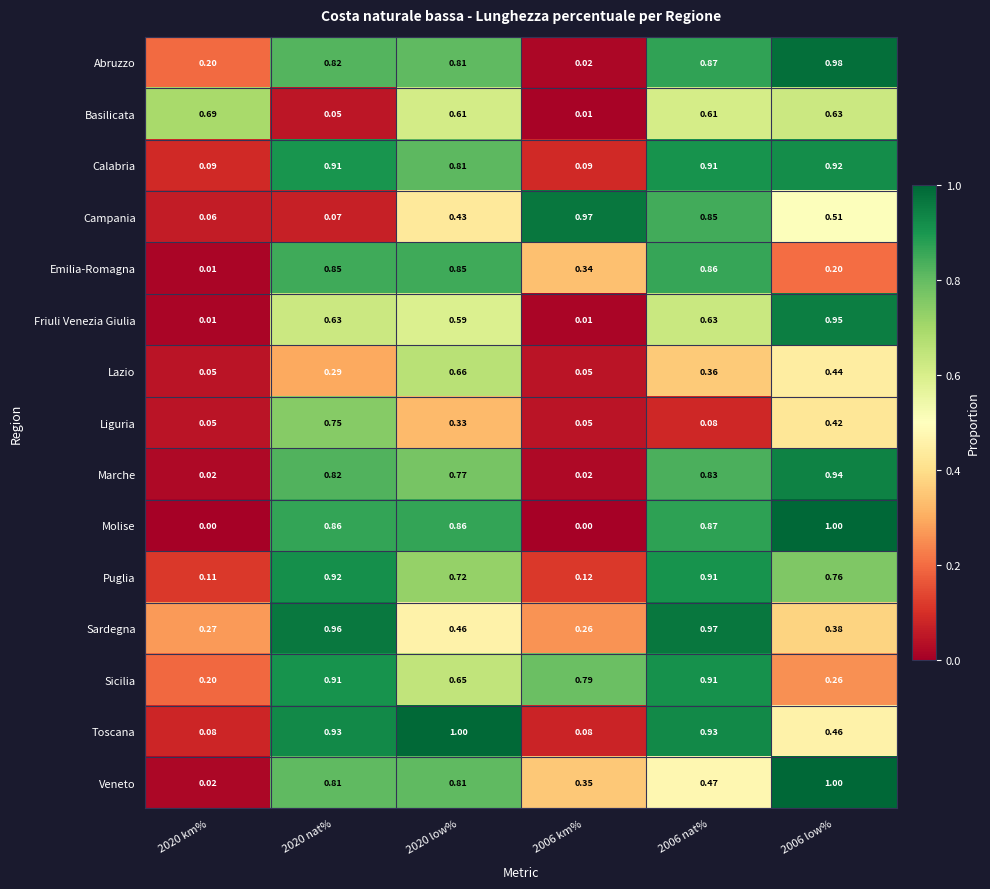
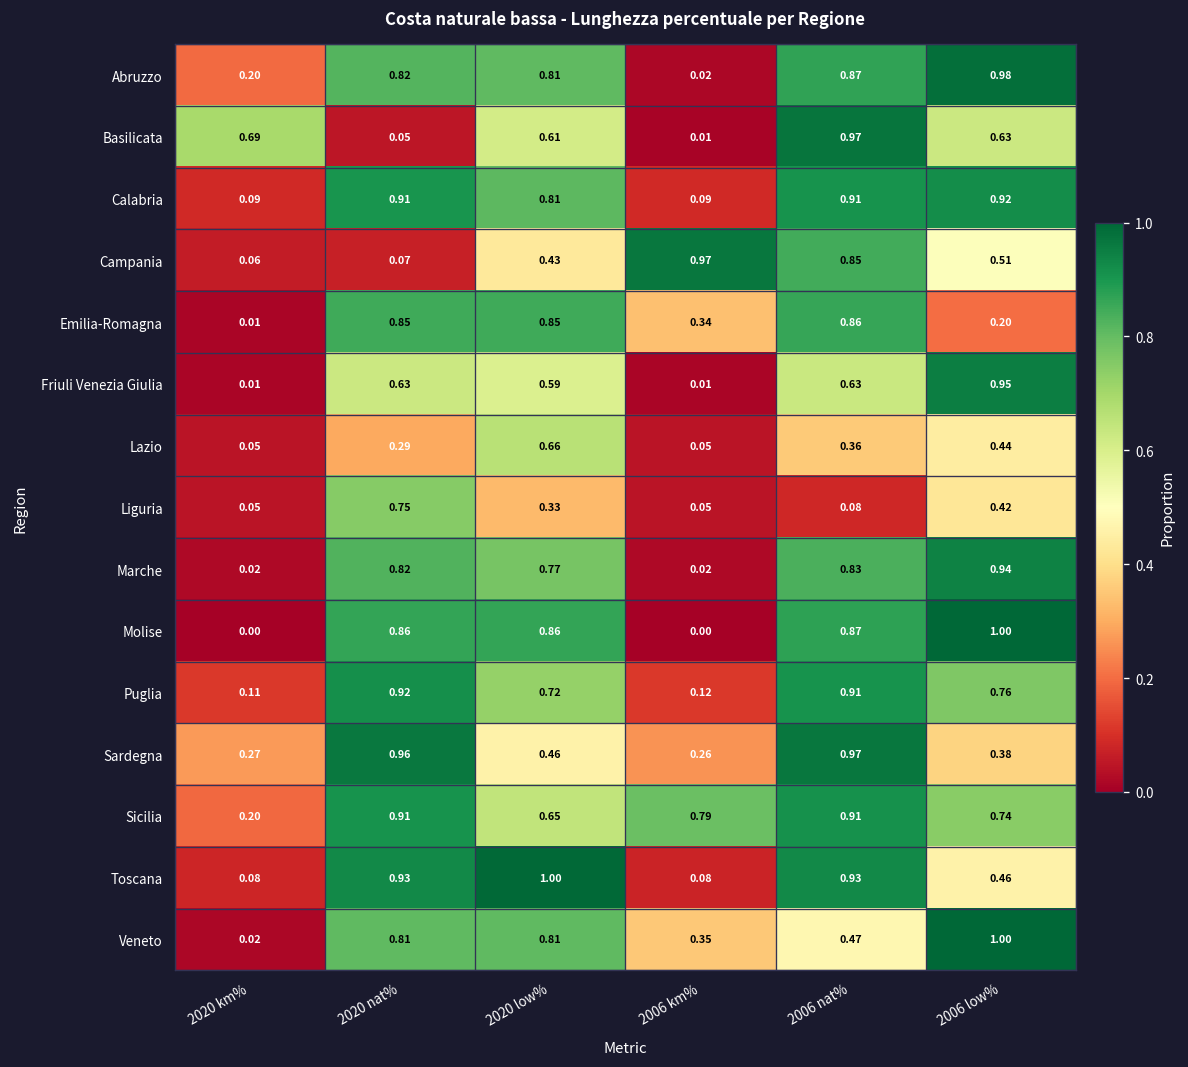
  {
    "Abruzzo": {
      "2020 km%": 0.20,
      "2020 nat%": 0.82,
      "2020 low%": 0.81,
      "2006 km%": 0.02,
      "2006 nat%": 0.87,
      "2006 low%": 0.98
    },
    "Basilicata": {
      "2020 km%": 0.69,
      "2020 nat%": 0.05,
      "2020 low%": 0.61,
      "2006 km%": 0.01,
-     "2006 nat%": 0.61,
+     "2006 nat%": 0.97,
      "2006 low%": 0.63
    },
    "Calabria": {
      "2020 km%": 0.09,
      "2020 nat%": 0.91,
      "2020 low%": 0.81,
      "2006 km%": 0.09,
      "2006 nat%": 0.91,
      "2006 low%": 0.92
    },
    "Campania": {
      "2020 km%": 0.06,
      "2020 nat%": 0.07,
      "2020 low%": 0.43,
      "2006 km%": 0.97,
      "2006 nat%": 0.85,
      "2006 low%": 0.51
    },
    "Emilia-Romagna": {
      "2020 km%": 0.01,
      "2020 nat%": 0.85,
      "2020 low%": 0.85,
      "2006 km%": 0.34,
      "2006 nat%": 0.86,
      "2006 low%": 0.20
    },
    "Friuli Venezia Giulia": {
      "2020 km%": 0.01,
      "2020 nat%": 0.63,
      "2020 low%": 0.59,
      "2006 km%": 0.01,
      "2006 nat%": 0.63,
      "2006 low%": 0.95
    },
    "Lazio": {
      "2020 km%": 0.05,
      "2020 nat%": 0.29,
      "2020 low%": 0.66,
      "2006 km%": 0.05,
      "2006 nat%": 0.36,
      "2006 low%": 0.44
    },
    "Liguria": {
      "2020 km%": 0.05,
      "2020 nat%": 0.75,
      "2020 low%": 0.33,
      "2006 km%": 0.05,
      "2006 nat%": 0.08,
      "2006 low%": 0.42
    },
    "Marche": {
      "2020 km%": 0.02,
      "2020 nat%": 0.82,
      "2020 low%": 0.77,
      "2006 km%": 0.02,
      "2006 nat%": 0.83,
      "2006 low%": 0.94
    },
    "Molise": {
      "2020 km%": 0.00,
      "2020 nat%": 0.86,
      "2020 low%": 0.86,
      "2006 km%": 0.00,
      "2006 nat%": 0.87,
      "2006 low%": 1.00
    },
    "Puglia": {
      "2020 km%": 0.11,
      "2020 nat%": 0.92,
      "2020 low%": 0.72,
      "2006 km%": 0.12,
      "2006 nat%": 0.91,
      "2006 low%": 0.76
    },
    "Sardegna": {
      "2020 km%": 0.27,
      "2020 nat%": 0.96,
      "2020 low%": 0.46,
      "2006 km%": 0.26,
      "2006 nat%": 0.97,
      "2006 low%": 0.38
    },
    "Sicilia": {
      "2020 km%": 0.20,
      "2020 nat%": 0.91,
      "2020 low%": 0.65,
      "2006 km%": 0.79,
      "2006 nat%": 0.91,
-     "2006 low%": 0.26
+     "2006 low%": 0.74
    },
    "Toscana": {
      "2020 km%": 0.08,
      "2020 nat%": 0.93,
      "2020 low%": 1.00,
      "2006 km%": 0.08,
      "2006 nat%": 0.93,
      "2006 low%": 0.46
    },
    "Veneto": {
      "2020 km%": 0.02,
      "2020 nat%": 0.81,
      "2020 low%": 0.81,
      "2006 km%": 0.35,
      "2006 nat%": 0.47,
      "2006 low%": 1.00
    }
  }
